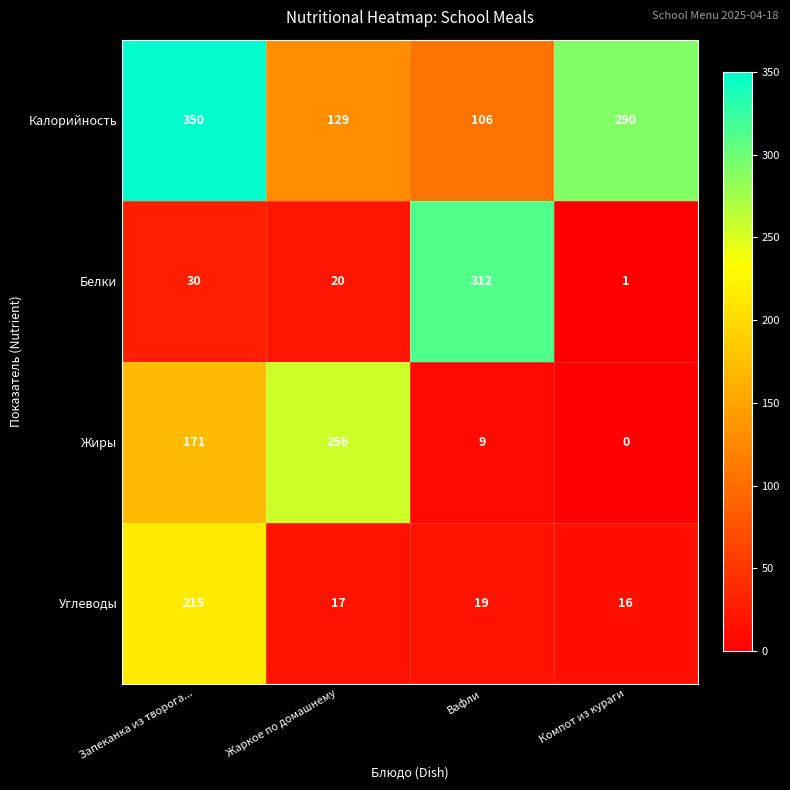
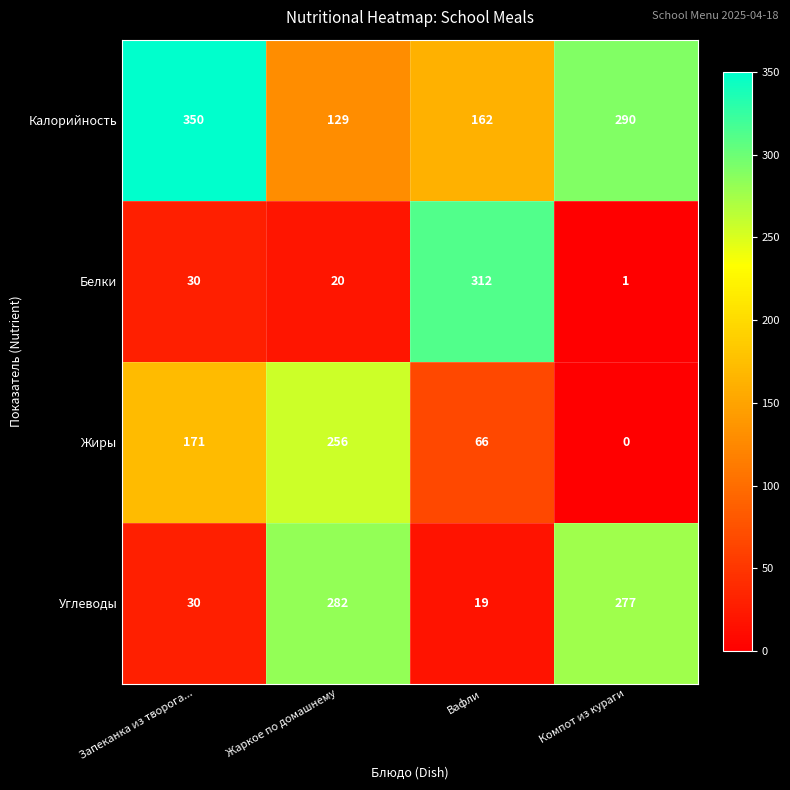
  {
    "Калорийность": {
      "Запеканка из творога...": 350,
      "Жаркое по домашнему": 129,
-     "Вафли": 106,
+     "Вафли": 162,
      "Компот из кураги": 290
    },
    "Белки": {
      "Запеканка из творога...": 30,
      "Жаркое по домашнему": 20,
      "Вафли": 312,
      "Компот из кураги": 1
    },
    "Жиры": {
      "Запеканка из творога...": 171,
      "Жаркое по домашнему": 256,
-     "Вафли": 9,
+     "Вафли": 66,
      "Компот из кураги": 0
    },
    "Углеводы": {
-     "Запеканка из творога...": 215,
-     "Жаркое по домашнему": 17,
+     "Запеканка из творога...": 30,
+     "Жаркое по домашнему": 282,
      "Вафли": 19,
-     "Компот из кураги": 16
+     "Компот из кураги": 277
    }
  }
